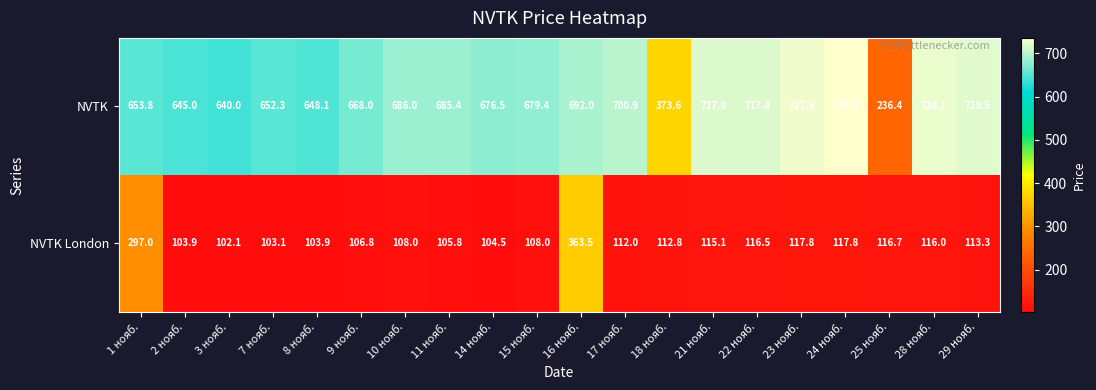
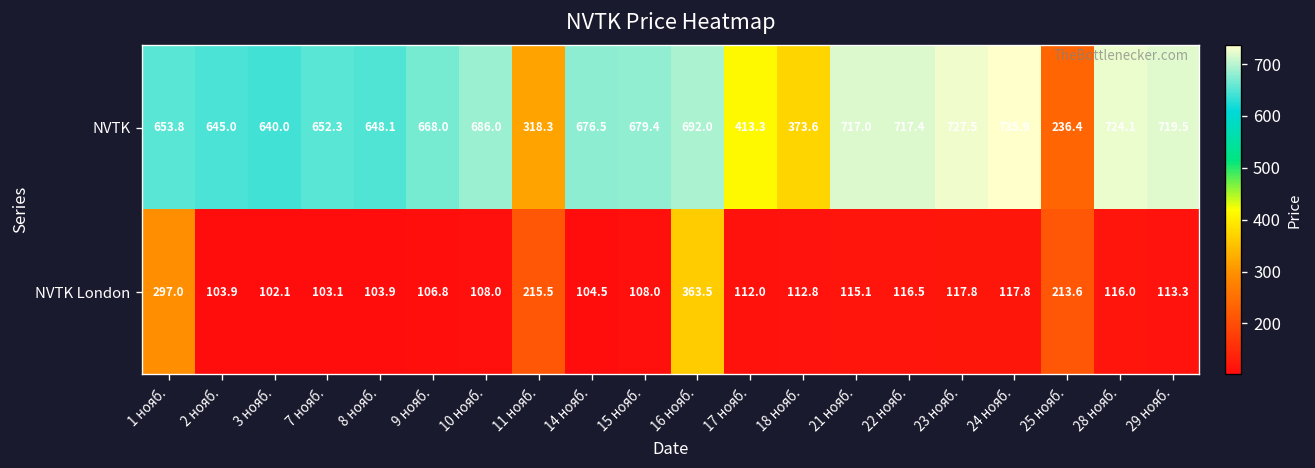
  {
    "NVTK": {
      "1 нояб.": 653.8,
      "2 нояб.": 645.0,
      "3 нояб.": 640.0,
      "7 нояб.": 652.3,
      "8 нояб.": 648.1,
      "9 нояб.": 668.0,
      "10 нояб.": 686.0,
-     "11 нояб.": 685.4,
+     "11 нояб.": 318.3,
      "14 нояб.": 676.5,
      "15 нояб.": 679.4,
      "16 нояб.": 692.0,
-     "17 нояб.": 700.9,
+     "17 нояб.": 413.3,
      "18 нояб.": 373.6,
      "21 нояб.": 717.0,
      "22 нояб.": 717.4,
      "23 нояб.": 727.5,
      "24 нояб.": 735.9,
      "25 нояб.": 236.4,
      "29 нояб.": 719.5
    },
    "NVTK London": {
      "1 нояб.": 297.0,
      "2 нояб.": 103.9,
      "3 нояб.": 102.1,
      "7 нояб.": 103.1,
      "8 нояб.": 103.9,
      "9 нояб.": 106.8,
      "10 нояб.": 108.0,
-     "11 нояб.": 105.8,
+     "11 нояб.": 215.5,
      "14 нояб.": 104.5,
      "15 нояб.": 108.0,
      "16 нояб.": 363.5,
      "17 нояб.": 112.0,
      "18 нояб.": 112.8,
      "21 нояб.": 115.1,
      "22 нояб.": 116.5,
      "23 нояб.": 117.8,
      "24 нояб.": 117.8,
-     "25 нояб.": 116.7,
+     "25 нояб.": 213.6,
      "28 нояб.": 116.0,
      "29 нояб.": 113.3
    }
  }
